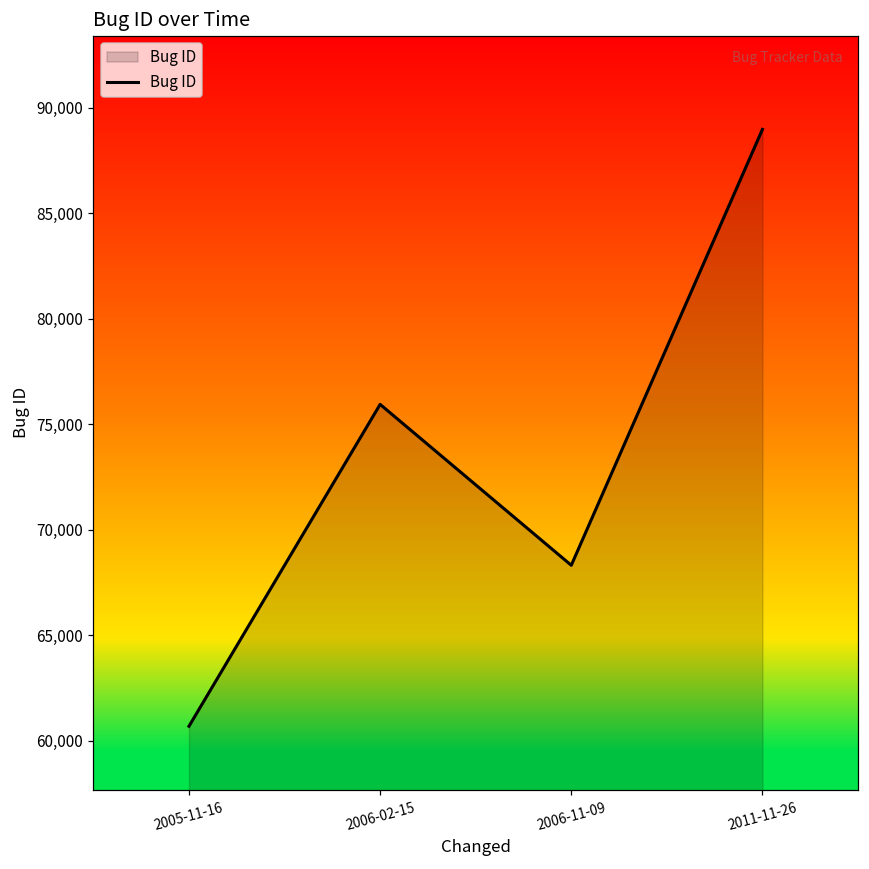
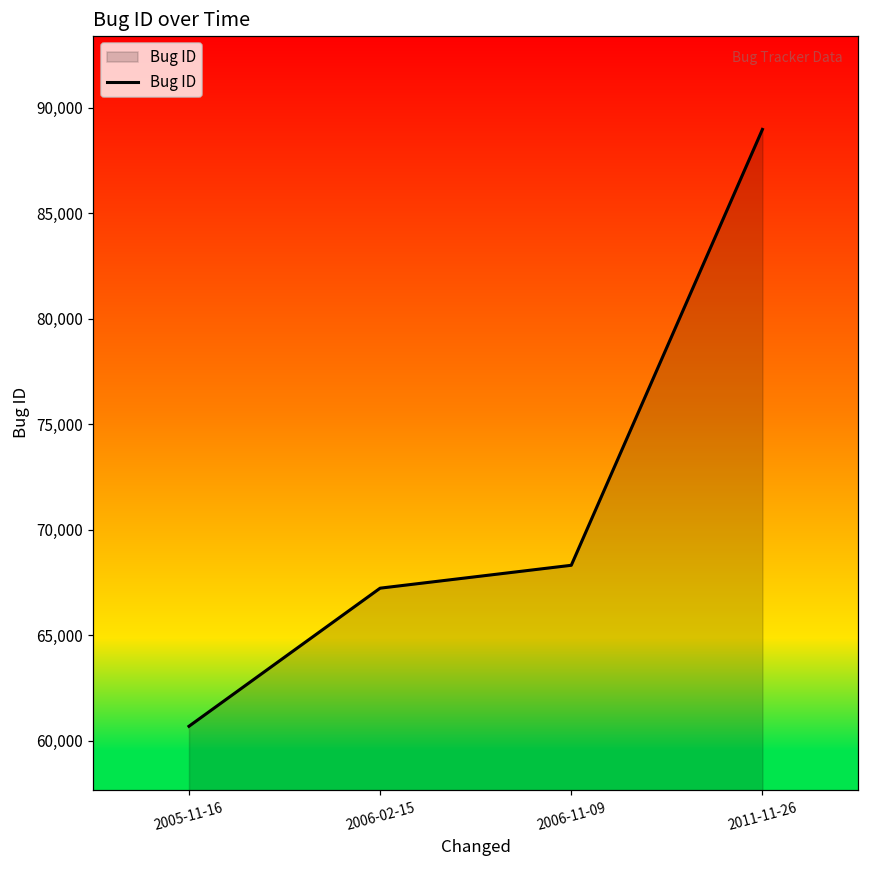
  {
    "2005-11-16": "60,700",
-   "2006-02-15": "75,900",
+   "2006-02-15": "67,200",
    "2006-11-09": "68,300",
    "2011-11-26": "89,000"
  }
